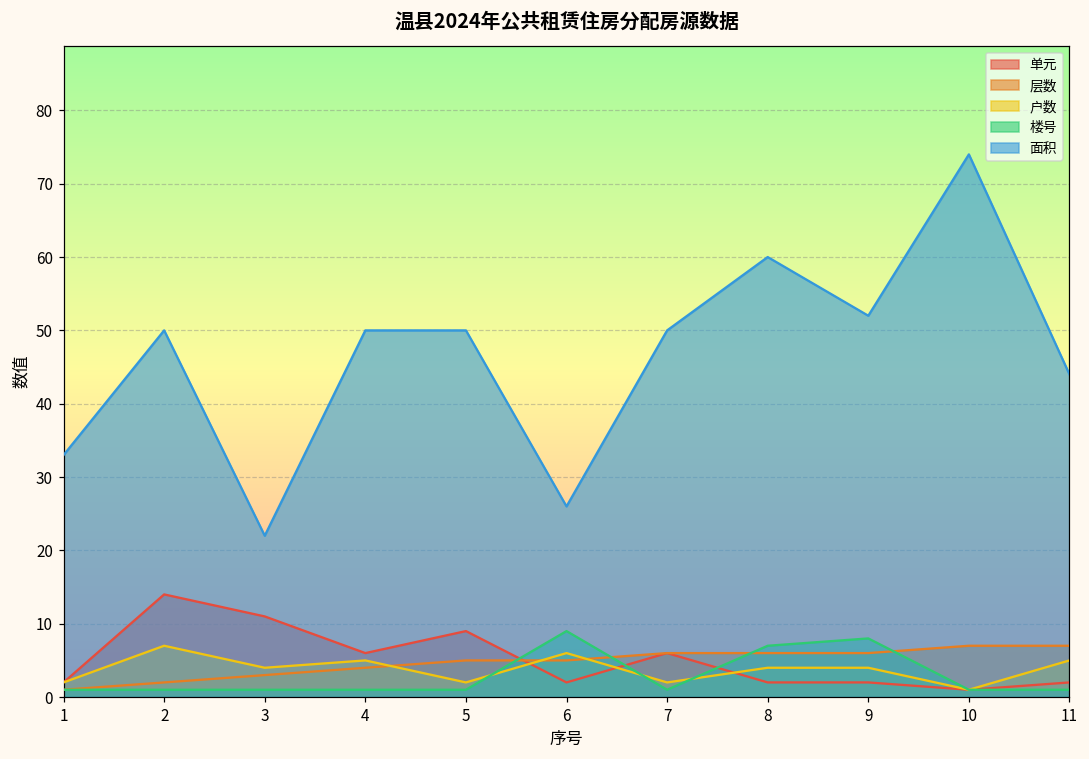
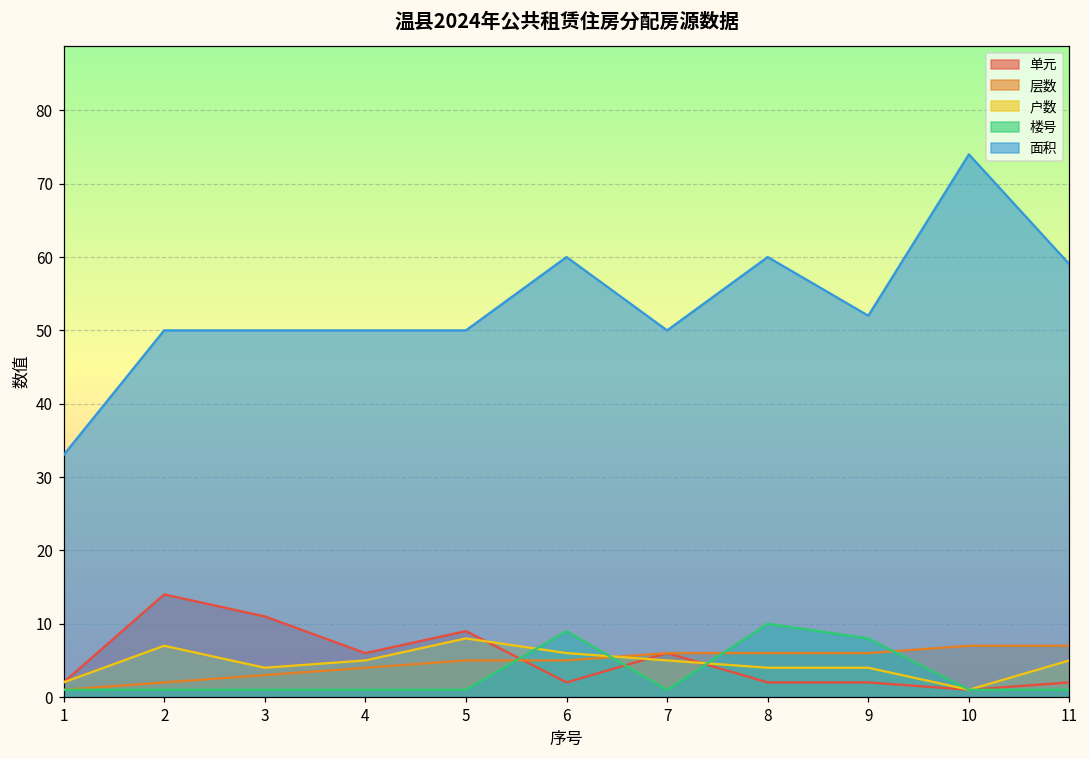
  {
    "户数": {
      "2": 7,
      "3": 4,
      "4": 5,
-     "5": 2,
+     "5": 8,
      "6": 6,
-     "7": 2,
+     "7": 5,
      "8": 4,
      "9": 4,
      "11": 5
    },
    "楼号": {
      "2": 1,
      "3": 1,
      "4": 1,
      "5": 1,
      "6": 9,
      "7": 1,
-     "8": 7,
+     "8": 10,
      "9": 8,
      "11": 1
    },
    "面积": {
      "1": 33,
      "2": 50,
-     "3": 22,
+     "3": 50,
      "4": 50,
      "5": 50,
-     "6": 26,
+     "6": 60,
      "7": 50,
      "8": 60,
      "9": 52,
      "10": 74,
-     "11": 44
+     "11": 59
    }
  }
